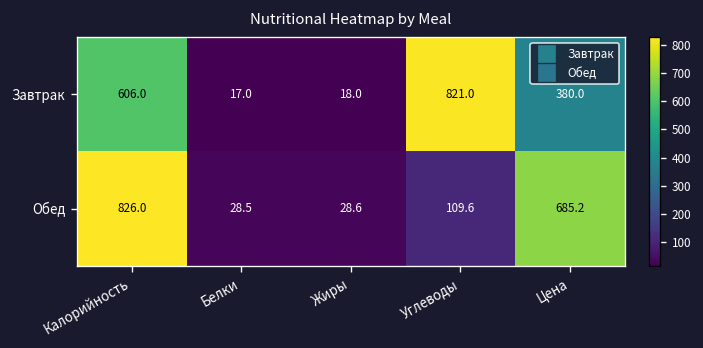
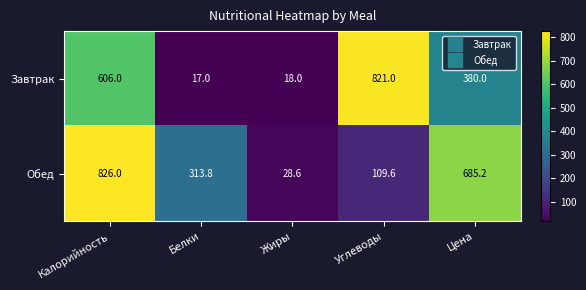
  {
    "Завтрак": {
      "Калорийность": 606.0,
      "Белки": 17.0,
      "Жиры": 18.0,
      "Углеводы": 821.0,
      "Цена": 380.0
    },
    "Обед": {
      "Калорийность": 826.0,
-     "Белки": 28.5,
+     "Белки": 313.8,
      "Жиры": 28.6,
      "Углеводы": 109.6,
      "Цена": 685.2
    }
  }
